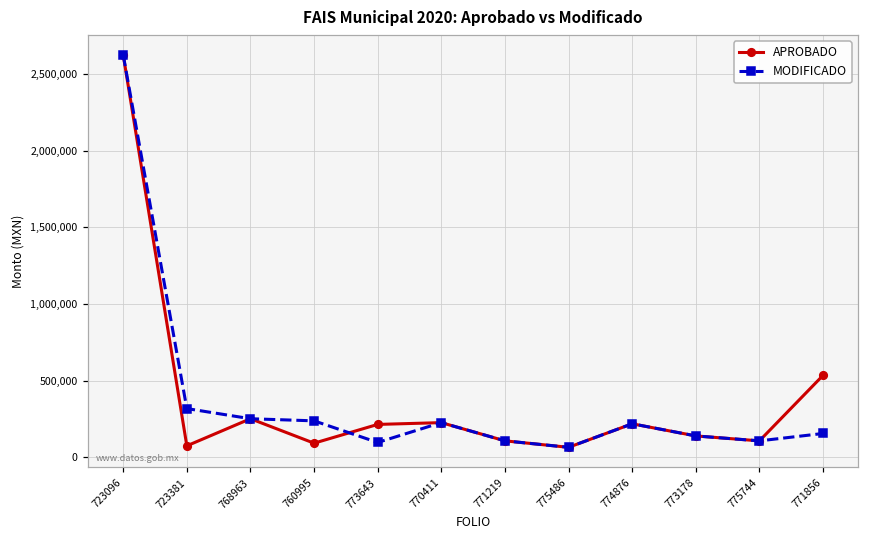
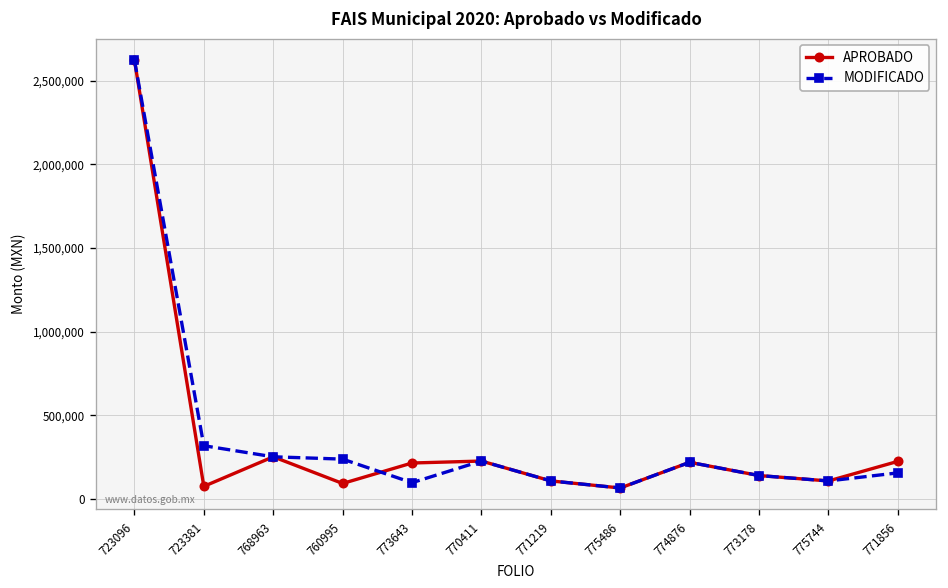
  {
    "APROBADO": {
      "723381": "80,000",
      "760995": "90,000",
      "773643": "220,000",
-     "771856": "530,000"
+     "771856": "230,000"
    },
    "MODIFICADO": {
      "723381": "320,000",
      "760995": "240,000",
      "773643": "100,000",
      "771856": "160,000"
    }
  }
